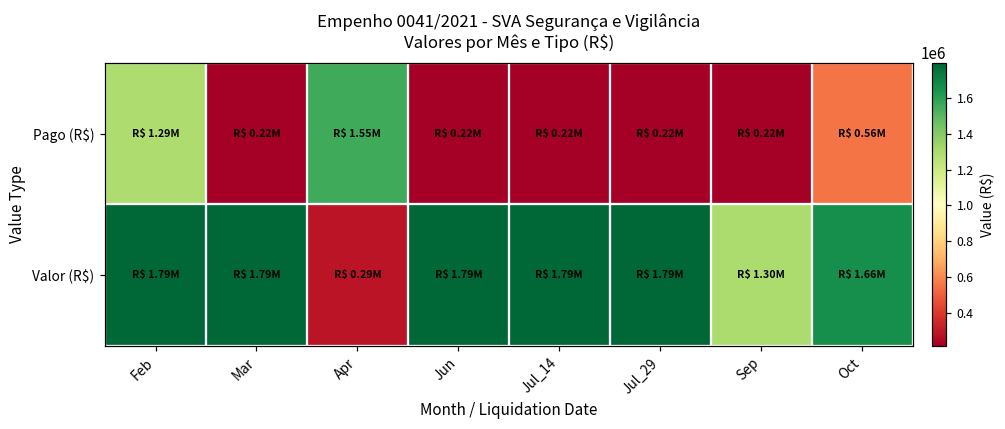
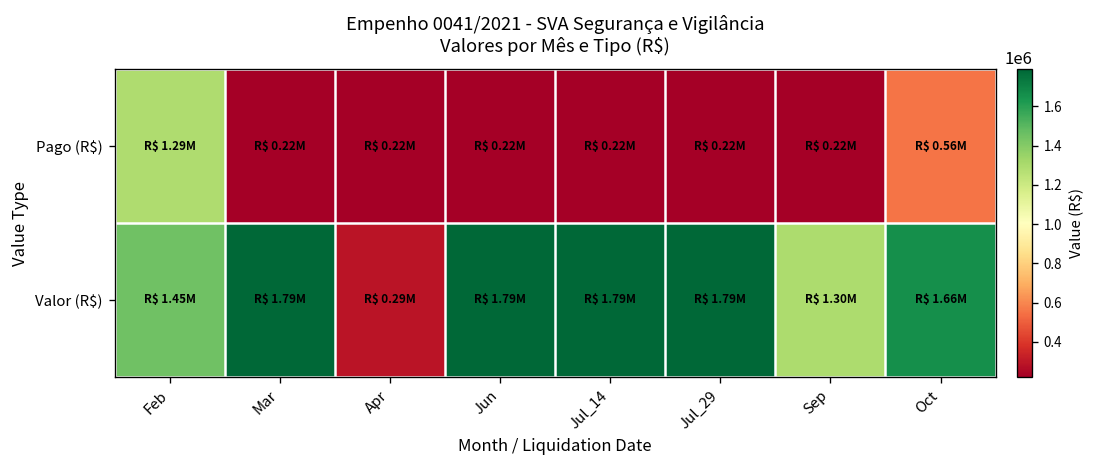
  {
    "Pago (R$)": {
      "Feb": "1.29M",
      "Mar": "0.22M",
-     "Apr": "1.55M",
+     "Apr": "0.22M",
      "Jun": "0.22M",
      "Jul_14": "0.22M",
      "Jul_29": "0.22M",
      "Sep": "0.22M",
      "Oct": "0.56M"
    },
    "Valor (R$)": {
-     "Feb": "1.79M",
+     "Feb": "1.45M",
      "Mar": "1.79M",
      "Apr": "0.29M",
      "Jun": "1.79M",
      "Jul_14": "1.79M",
      "Jul_29": "1.79M",
      "Sep": "1.30M",
      "Oct": "1.66M"
    }
  }
